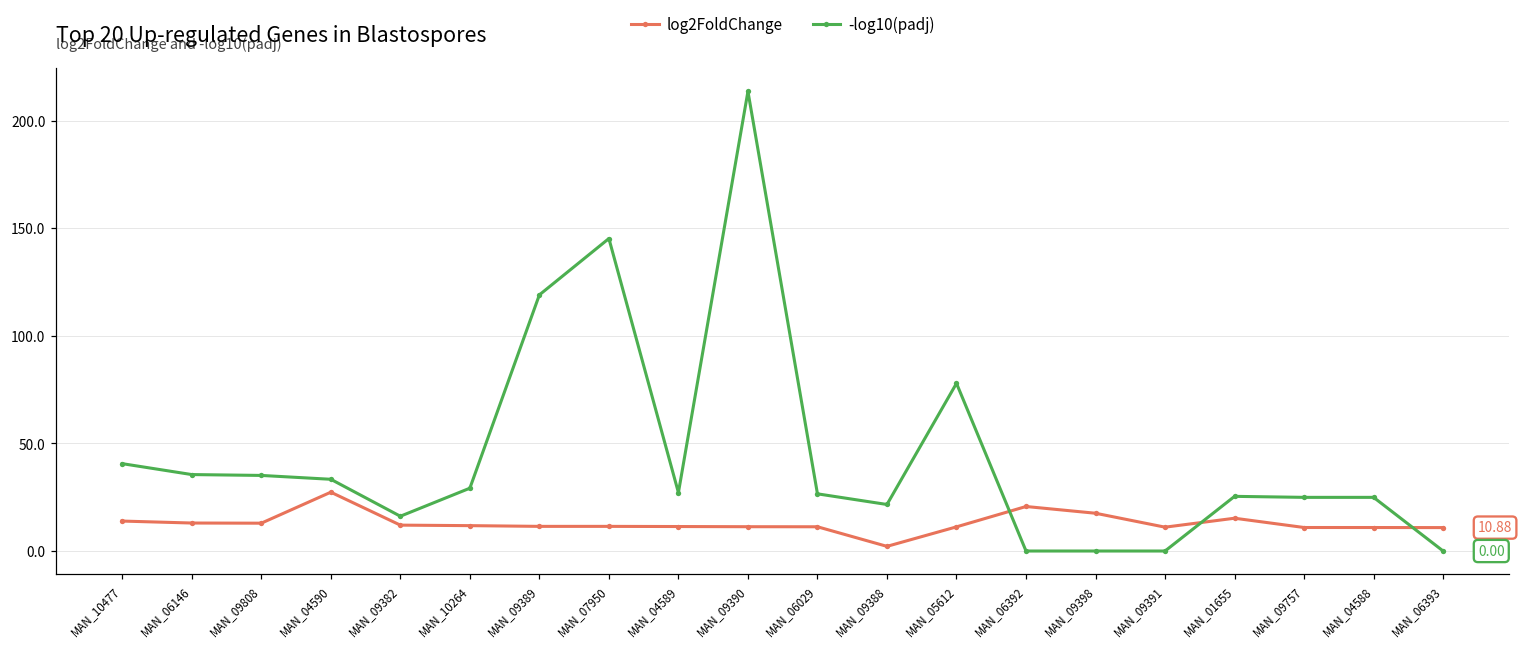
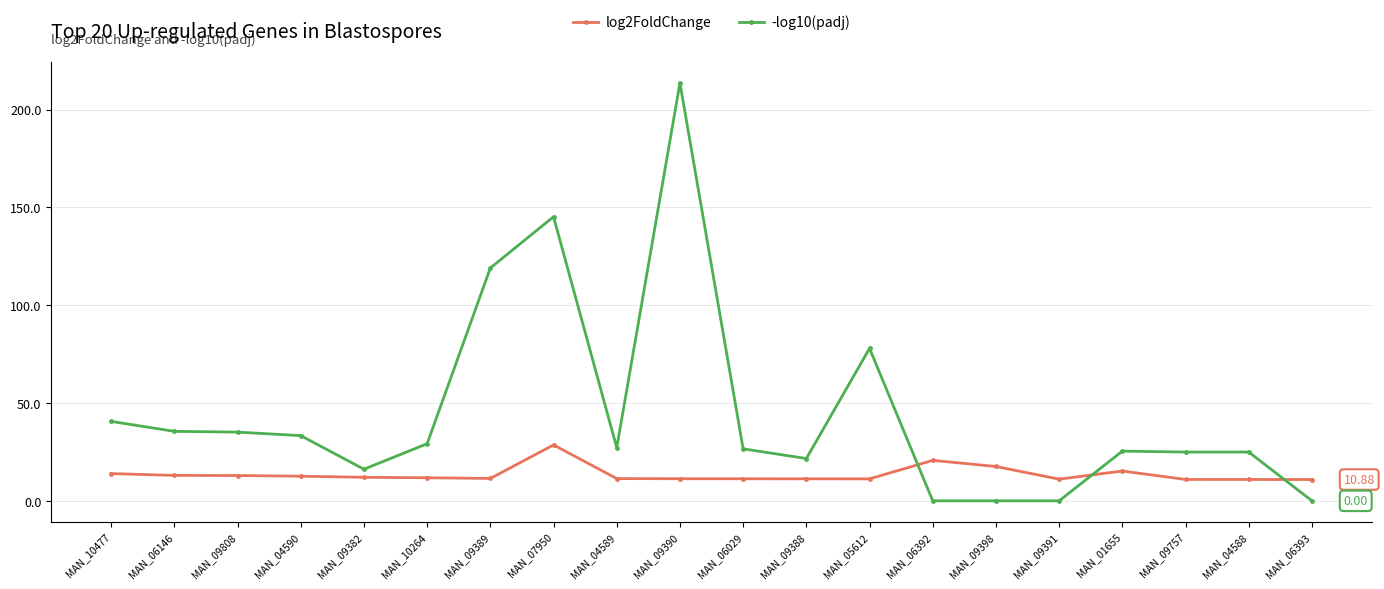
  {
    "log2FoldChange": {
      "MAN_10477": 14,
      "MAN_06146": 13,
      "MAN_09808": 13,
-     "MAN_04590": 27,
+     "MAN_04590": 13,
      "MAN_09382": 12,
      "MAN_10264": 12,
      "MAN_09389": 11,
-     "MAN_07950": 11,
+     "MAN_07950": 29,
      "MAN_04589": 11,
      "MAN_09390": 11,
      "MAN_06029": 11,
-     "MAN_09388": 2,
+     "MAN_09388": 11,
      "MAN_05612": 11,
      "MAN_06392": 21,
      "MAN_09398": 18,
      "MAN_09391": 11,
      "MAN_01655": 15,
      "MAN_09757": 11,
      "MAN_04588": 11,
      "MAN_06393": 11
    },
    "-log10(padj)": {
      "MAN_10477": 41,
      "MAN_06146": 36,
      "MAN_09808": 35,
      "MAN_04590": 33,
      "MAN_09382": 16,
      "MAN_10264": 29,
      "MAN_09389": 119,
      "MAN_07950": 145,
      "MAN_04589": 27,
      "MAN_09390": 214,
      "MAN_06029": 27,
      "MAN_09388": 22,
      "MAN_05612": 78,
      "MAN_06392": 0,
      "MAN_09398": 0,
      "MAN_09391": 0,
      "MAN_01655": 25,
      "MAN_09757": 25,
      "MAN_04588": 25,
      "MAN_06393": 0
    }
  }
